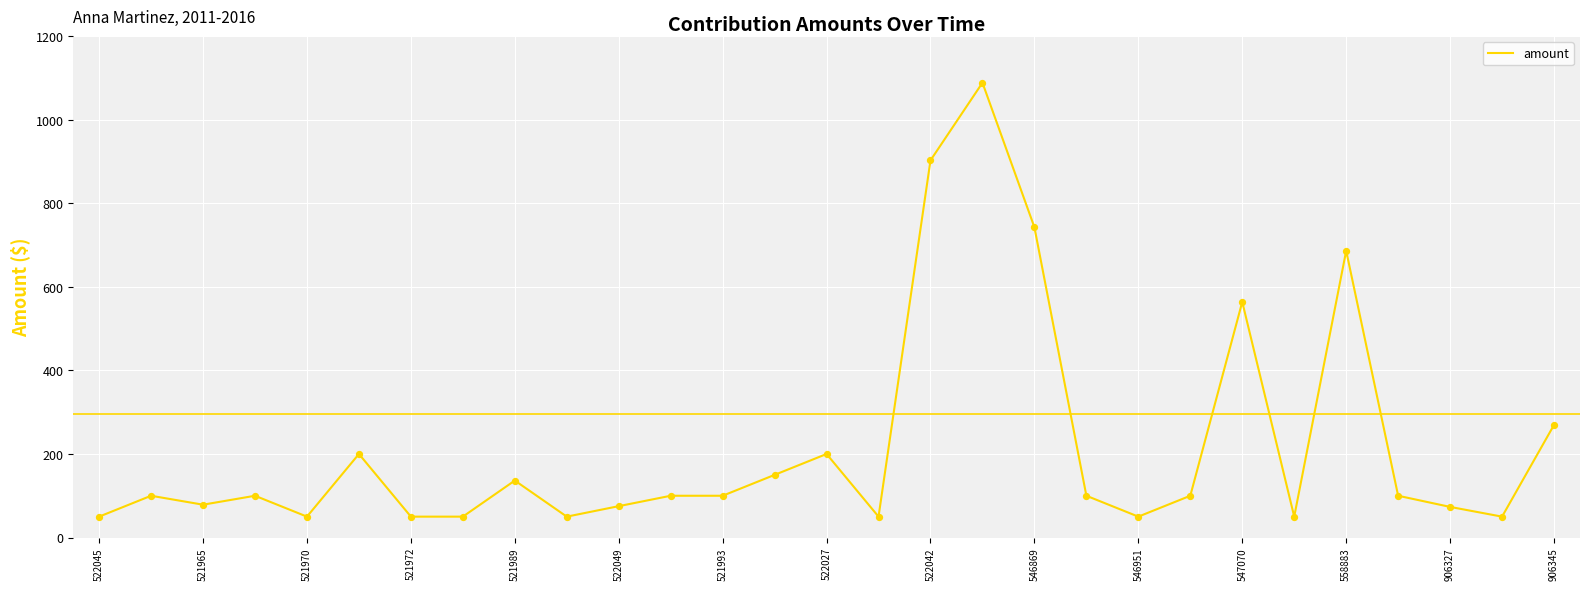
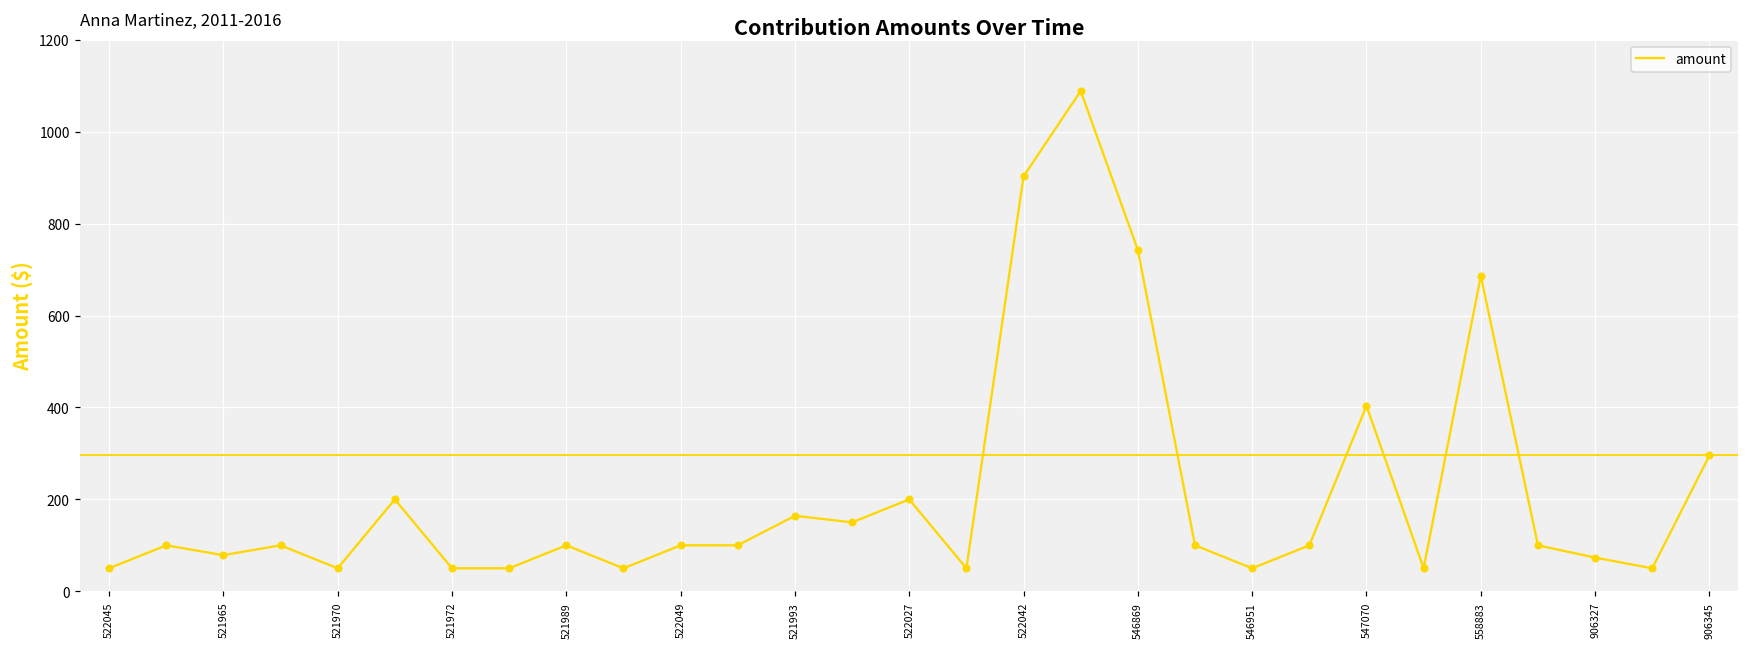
  {
    "522045": 50,
    "521965": 80,
    "521970": 50,
    "521972": 50,
-   "521989": 140,
-   "522049": 80,
-   "521993": 100,
+   "521989": 100,
+   "522049": 100,
+   "521993": 160,
    "522027": 200,
    "522042": 900,
    "546869": 740,
    "546951": 50,
-   "547070": 560,
+   "547070": 400,
    "558883": 690,
    "906327": 70,
-   "906345": 270
+   "906345": 300
  }
